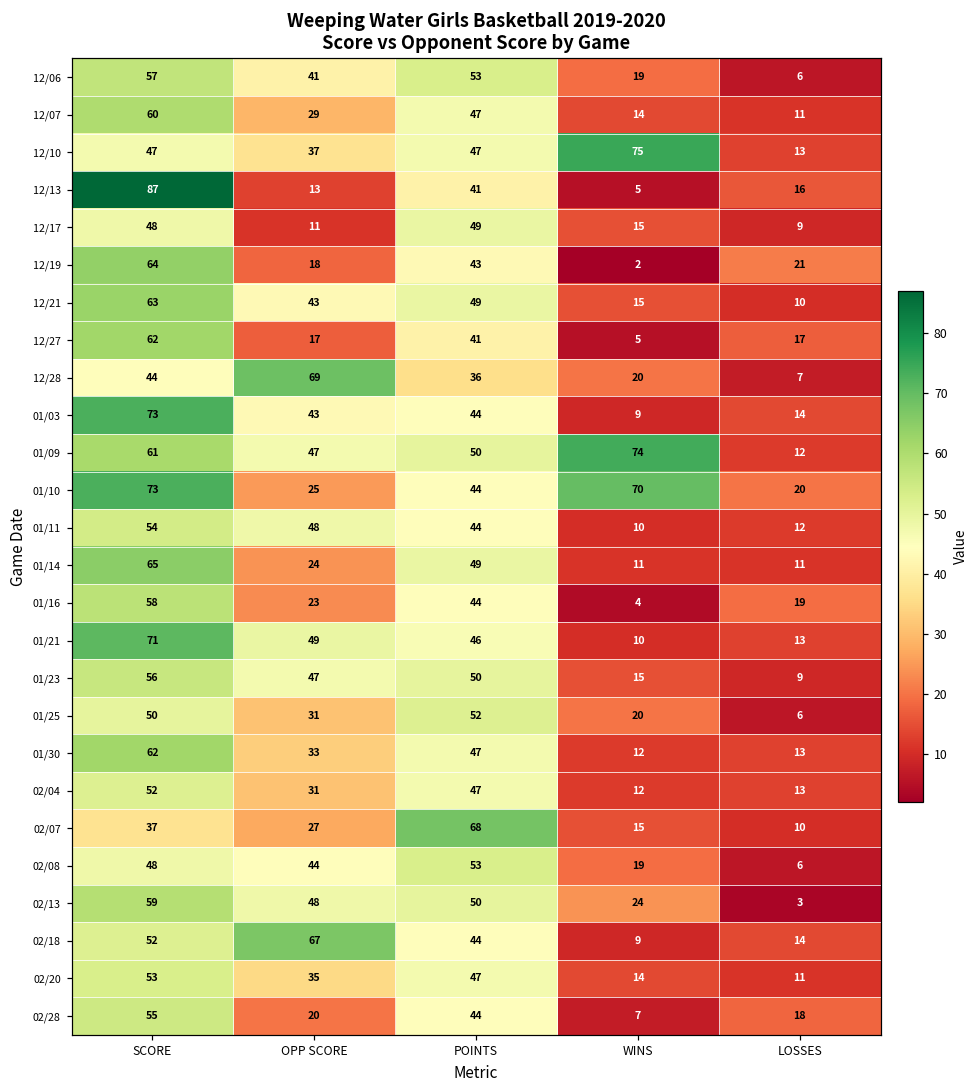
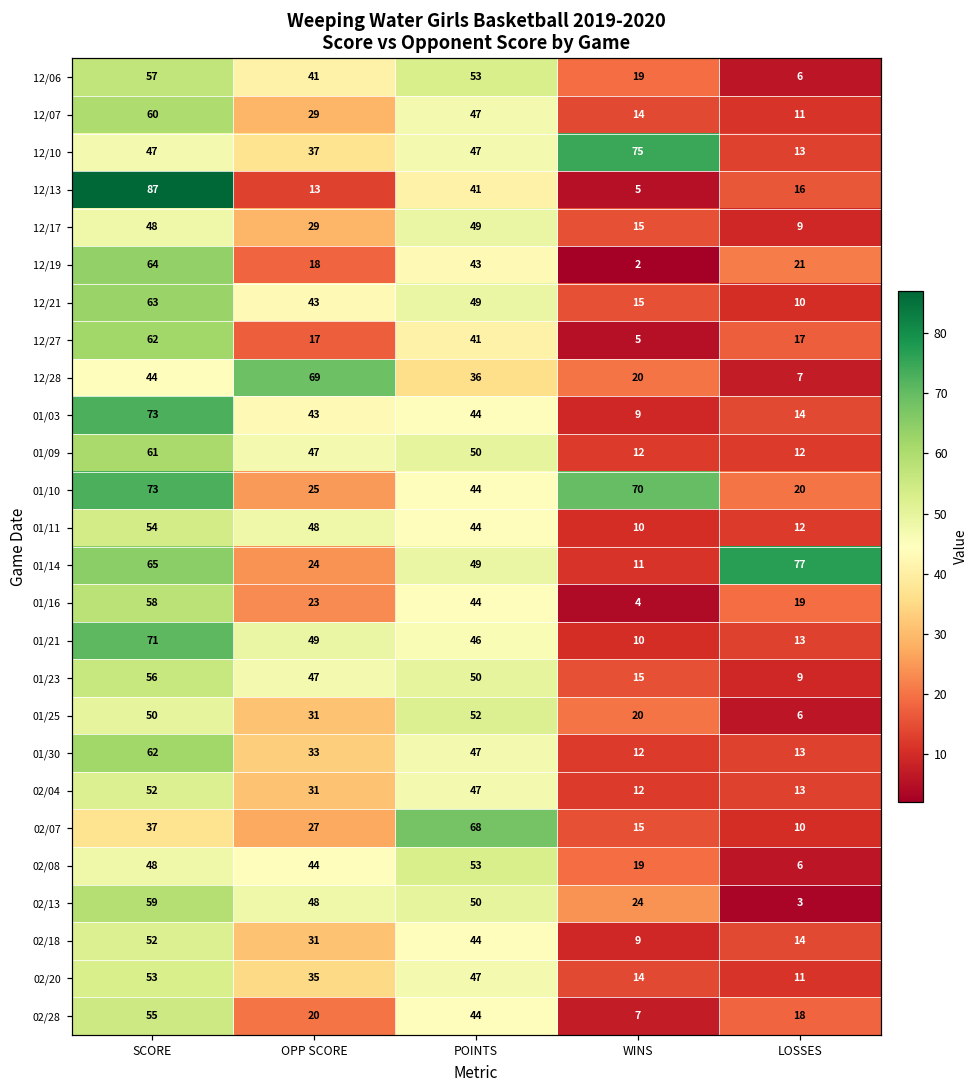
  {
    "12/06": {
      "SCORE": 57,
      "OPP SCORE": 41,
      "POINTS": 53,
      "WINS": 19,
      "LOSSES": 6
    },
    "12/07": {
      "SCORE": 60,
      "OPP SCORE": 29,
      "POINTS": 47,
      "WINS": 14,
      "LOSSES": 11
    },
    "12/10": {
      "SCORE": 47,
      "OPP SCORE": 37,
      "POINTS": 47,
      "WINS": 75,
      "LOSSES": 13
    },
    "12/13": {
      "SCORE": 87,
      "OPP SCORE": 13,
      "POINTS": 41,
      "WINS": 5,
      "LOSSES": 16
    },
    "12/17": {
      "SCORE": 48,
-     "OPP SCORE": 11,
+     "OPP SCORE": 29,
      "POINTS": 49,
      "WINS": 15,
      "LOSSES": 9
    },
    "12/19": {
      "SCORE": 64,
      "OPP SCORE": 18,
      "POINTS": 43,
      "WINS": 2,
      "LOSSES": 21
    },
    "12/21": {
      "SCORE": 63,
      "OPP SCORE": 43,
      "POINTS": 49,
      "WINS": 15,
      "LOSSES": 10
    },
    "12/27": {
      "SCORE": 62,
      "OPP SCORE": 17,
      "POINTS": 41,
      "WINS": 5,
      "LOSSES": 17
    },
    "12/28": {
      "SCORE": 44,
      "OPP SCORE": 69,
      "POINTS": 36,
      "WINS": 20,
      "LOSSES": 7
    },
    "01/03": {
      "SCORE": 73,
      "OPP SCORE": 43,
      "POINTS": 44,
      "WINS": 9,
      "LOSSES": 14
    },
    "01/09": {
      "SCORE": 61,
      "OPP SCORE": 47,
      "POINTS": 50,
-     "WINS": 74,
+     "WINS": 12,
      "LOSSES": 12
    },
    "01/10": {
      "SCORE": 73,
      "OPP SCORE": 25,
      "POINTS": 44,
      "WINS": 70,
      "LOSSES": 20
    },
    "01/11": {
      "SCORE": 54,
      "OPP SCORE": 48,
      "POINTS": 44,
      "WINS": 10,
      "LOSSES": 12
    },
    "01/14": {
      "SCORE": 65,
      "OPP SCORE": 24,
      "POINTS": 49,
      "WINS": 11,
-     "LOSSES": 11
+     "LOSSES": 77
    },
    "01/16": {
      "SCORE": 58,
      "OPP SCORE": 23,
      "POINTS": 44,
      "WINS": 4,
      "LOSSES": 19
    },
    "01/21": {
      "SCORE": 71,
      "OPP SCORE": 49,
      "POINTS": 46,
      "WINS": 10,
      "LOSSES": 13
    },
    "01/23": {
      "SCORE": 56,
      "OPP SCORE": 47,
      "POINTS": 50,
      "WINS": 15,
      "LOSSES": 9
    },
    "01/25": {
      "SCORE": 50,
      "OPP SCORE": 31,
      "POINTS": 52,
      "WINS": 20,
      "LOSSES": 6
    },
    "01/30": {
      "SCORE": 62,
      "OPP SCORE": 33,
      "POINTS": 47,
      "WINS": 12,
      "LOSSES": 13
    },
    "02/04": {
      "SCORE": 52,
      "OPP SCORE": 31,
      "POINTS": 47,
      "WINS": 12,
      "LOSSES": 13
    },
    "02/07": {
      "SCORE": 37,
      "OPP SCORE": 27,
      "POINTS": 68,
      "WINS": 15,
      "LOSSES": 10
    },
    "02/08": {
      "SCORE": 48,
      "OPP SCORE": 44,
      "POINTS": 53,
      "WINS": 19,
      "LOSSES": 6
    },
    "02/13": {
      "SCORE": 59,
      "OPP SCORE": 48,
      "POINTS": 50,
      "WINS": 24,
      "LOSSES": 3
    },
    "02/18": {
      "SCORE": 52,
-     "OPP SCORE": 67,
+     "OPP SCORE": 31,
      "POINTS": 44,
      "WINS": 9,
      "LOSSES": 14
    },
    "02/20": {
      "SCORE": 53,
      "OPP SCORE": 35,
      "POINTS": 47,
      "WINS": 14,
      "LOSSES": 11
    },
    "02/28": {
      "SCORE": 55,
      "OPP SCORE": 20,
      "POINTS": 44,
      "WINS": 7,
      "LOSSES": 18
    }
  }
